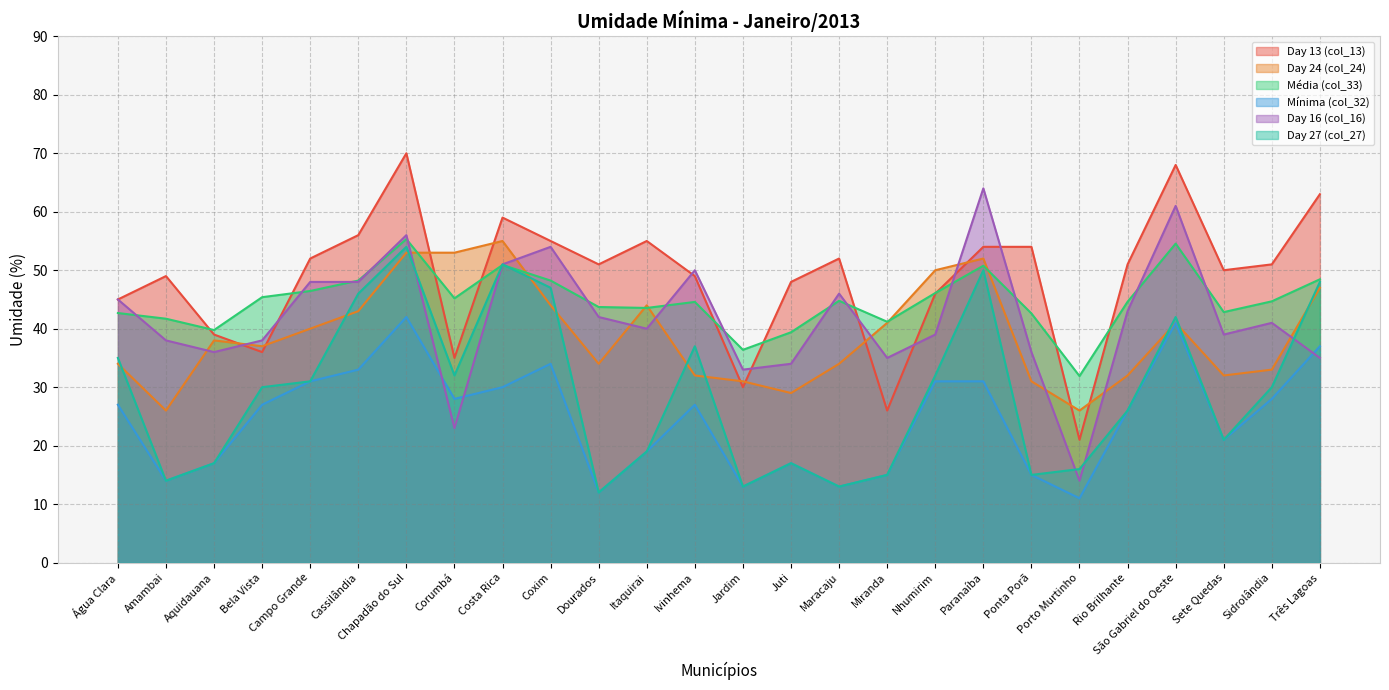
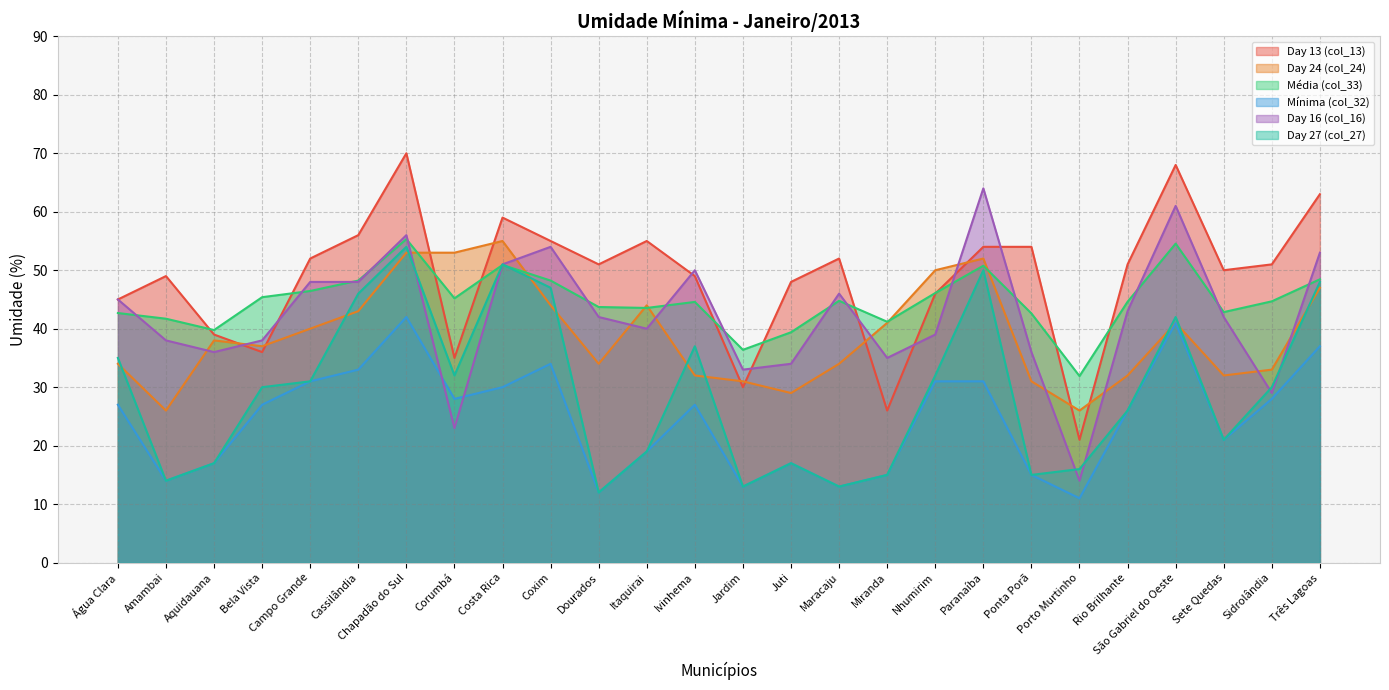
  {
    "Day 16 (col_16)": {
      "Amambai": 38,
      "Aquidauana": 36,
      "Bela Vista": 38,
      "Campo Grande": 48,
      "Chapadão do Sul": 56,
      "Corumbá": 23,
      "Coxim": 54,
      "Dourados": 42,
      "Itaquirai": 40,
      "Ivinhema": 50,
      "Jardim": 33,
      "Juti": 34,
      "Maracaju": 46,
      "Miranda": 35,
      "Nhumirim": 39,
      "Paranaíba": 64,
      "Ponta Porã": 36,
      "Porto Murtinho": 14,
      "Rio Brilhante": 43,
      "São Gabriel do Oeste": 61,
-     "Sete Quedas": 39,
-     "Sidrolândia": 41,
-     "Três Lagoas": 35
+     "Sete Quedas": 42,
+     "Sidrolândia": 29,
+     "Três Lagoas": 53
    }
  }
